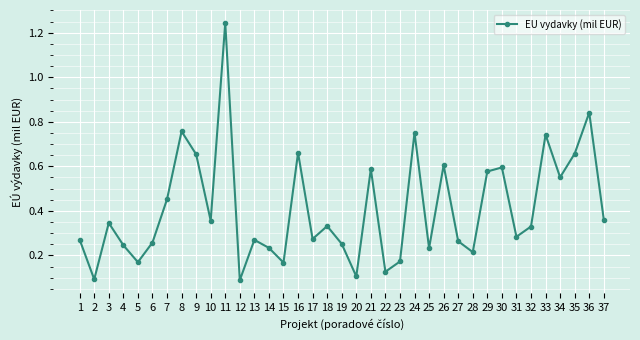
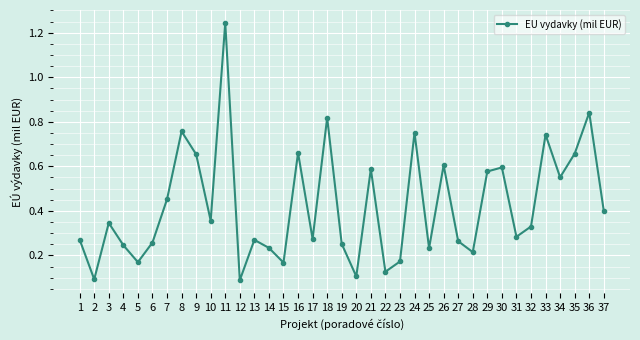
  {
    "1": 0.27,
    "2": 0.09,
    "3": 0.35,
    "4": 0.25,
    "5": 0.17,
    "6": 0.26,
    "7": 0.45,
    "8": 0.76,
    "9": 0.65,
    "10": 0.36,
    "11": 1.24,
    "12": 0.09,
    "13": 0.27,
    "14": 0.23,
    "15": 0.17,
    "16": 0.66,
    "17": 0.27,
-   "18": 0.33,
+   "18": 0.82,
    "19": 0.25,
    "20": 0.11,
    "21": 0.59,
    "22": 0.13,
    "23": 0.17,
    "24": 0.75,
    "25": 0.23,
    "26": 0.61,
    "27": 0.26,
    "28": 0.22,
    "29": 0.58,
    "30": 0.60,
    "31": 0.28,
    "32": 0.33,
    "33": 0.74,
    "34": 0.55,
    "35": 0.66,
    "36": 0.84,
-   "37": 0.36
+   "37": 0.40
  }
